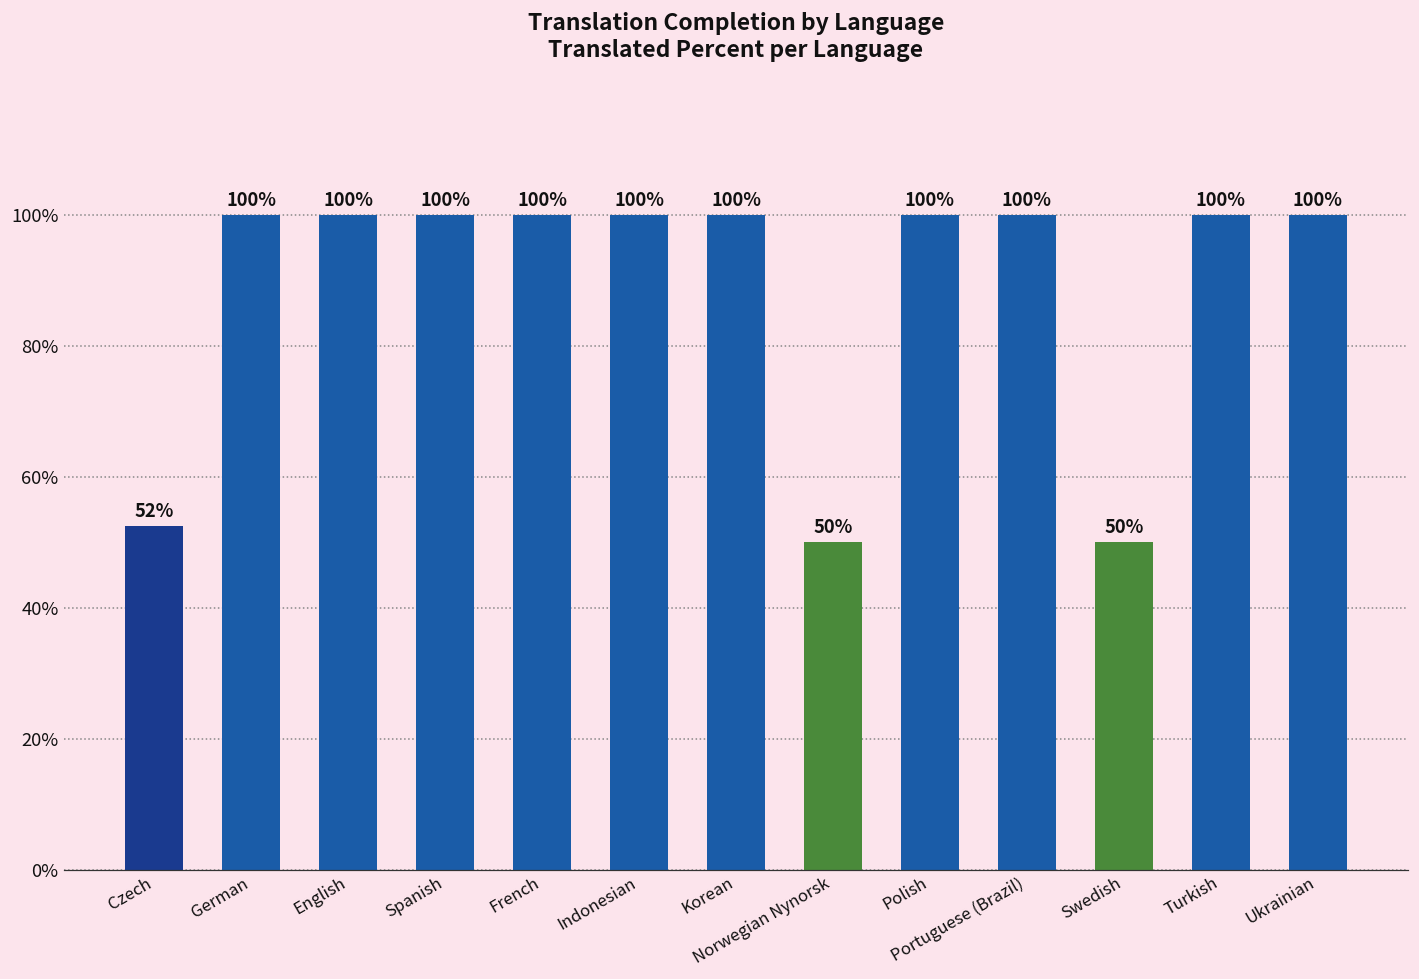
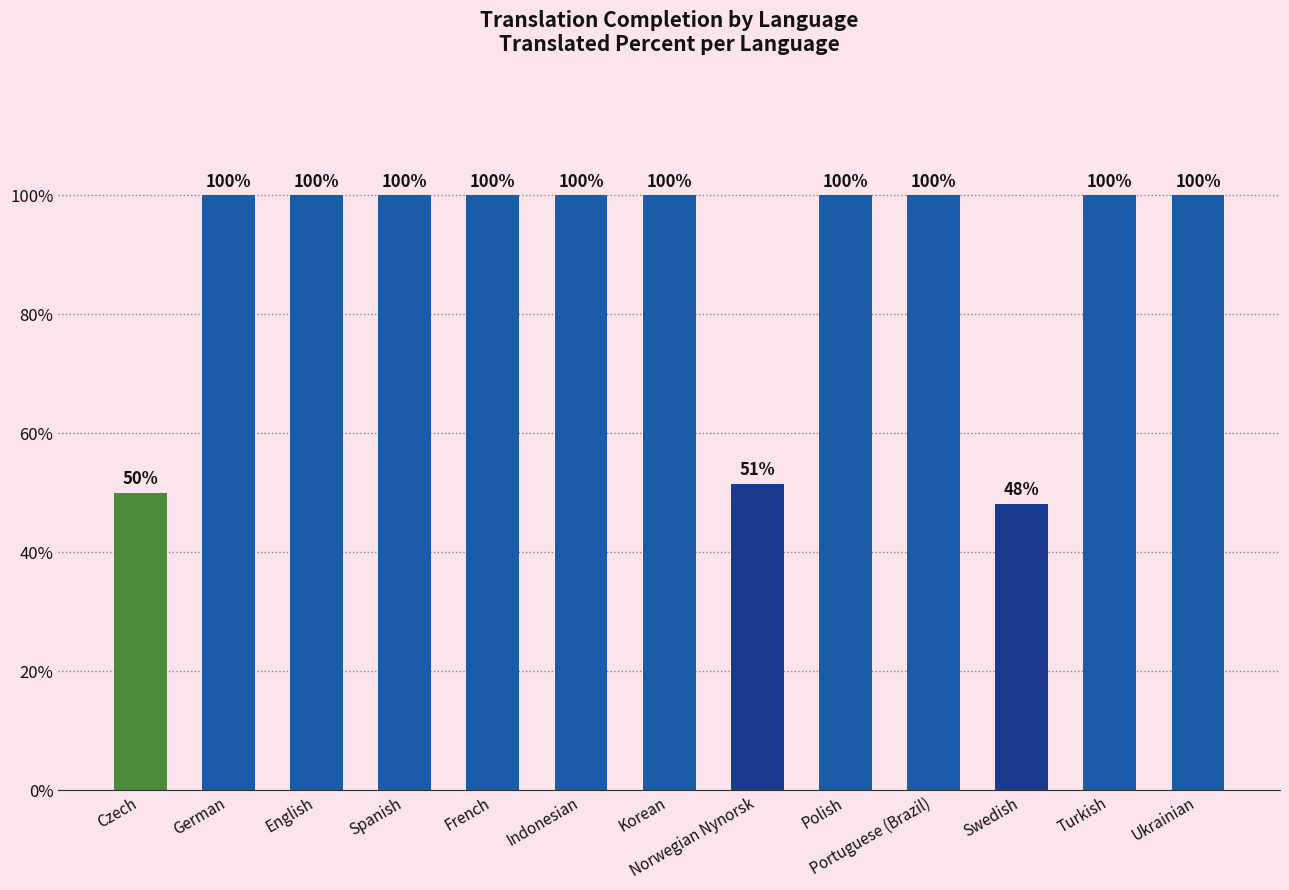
  {
-   "Czech": "52%",
+   "Czech": "50%",
    "German": "100%",
    "English": "100%",
    "Spanish": "100%",
    "French": "100%",
    "Indonesian": "100%",
    "Korean": "100%",
-   "Norwegian Nynorsk": "50%",
+   "Norwegian Nynorsk": "51%",
    "Polish": "100%",
    "Portuguese (Brazil)": "100%",
-   "Swedish": "50%",
+   "Swedish": "48%",
    "Turkish": "100%",
    "Ukrainian": "100%"
  }
